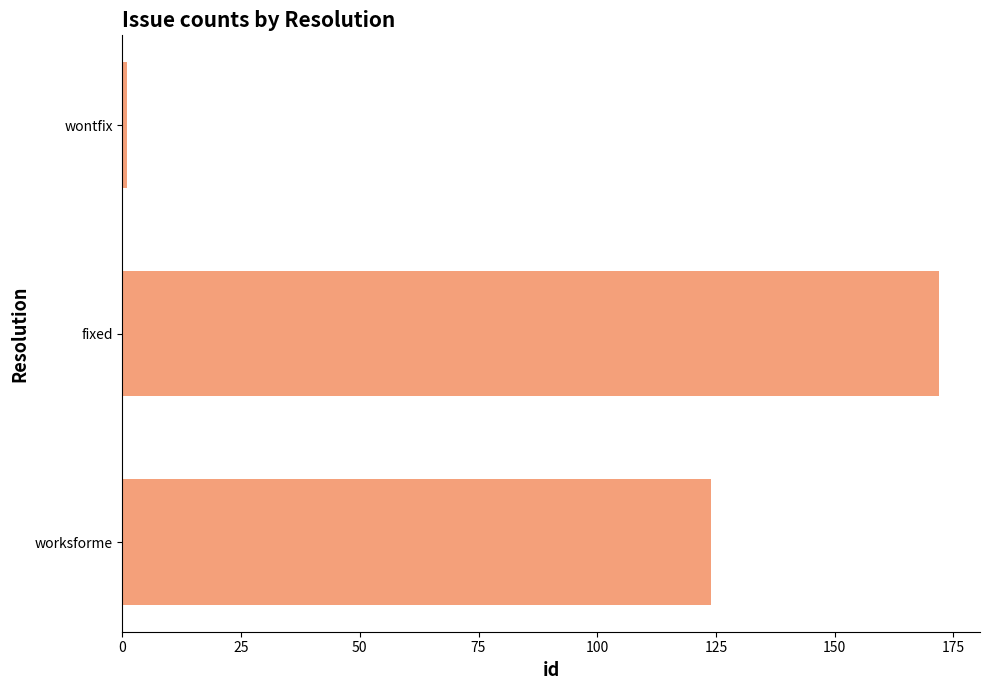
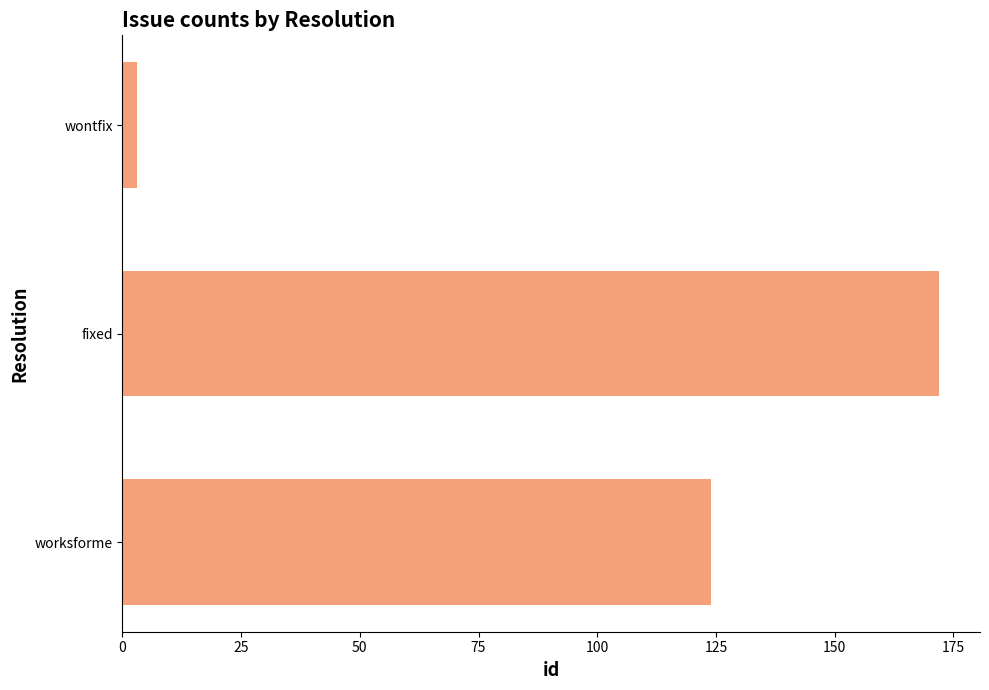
  {
-   "wontfix": 1,
+   "wontfix": 3,
    "fixed": 172,
    "worksforme": 124
  }
